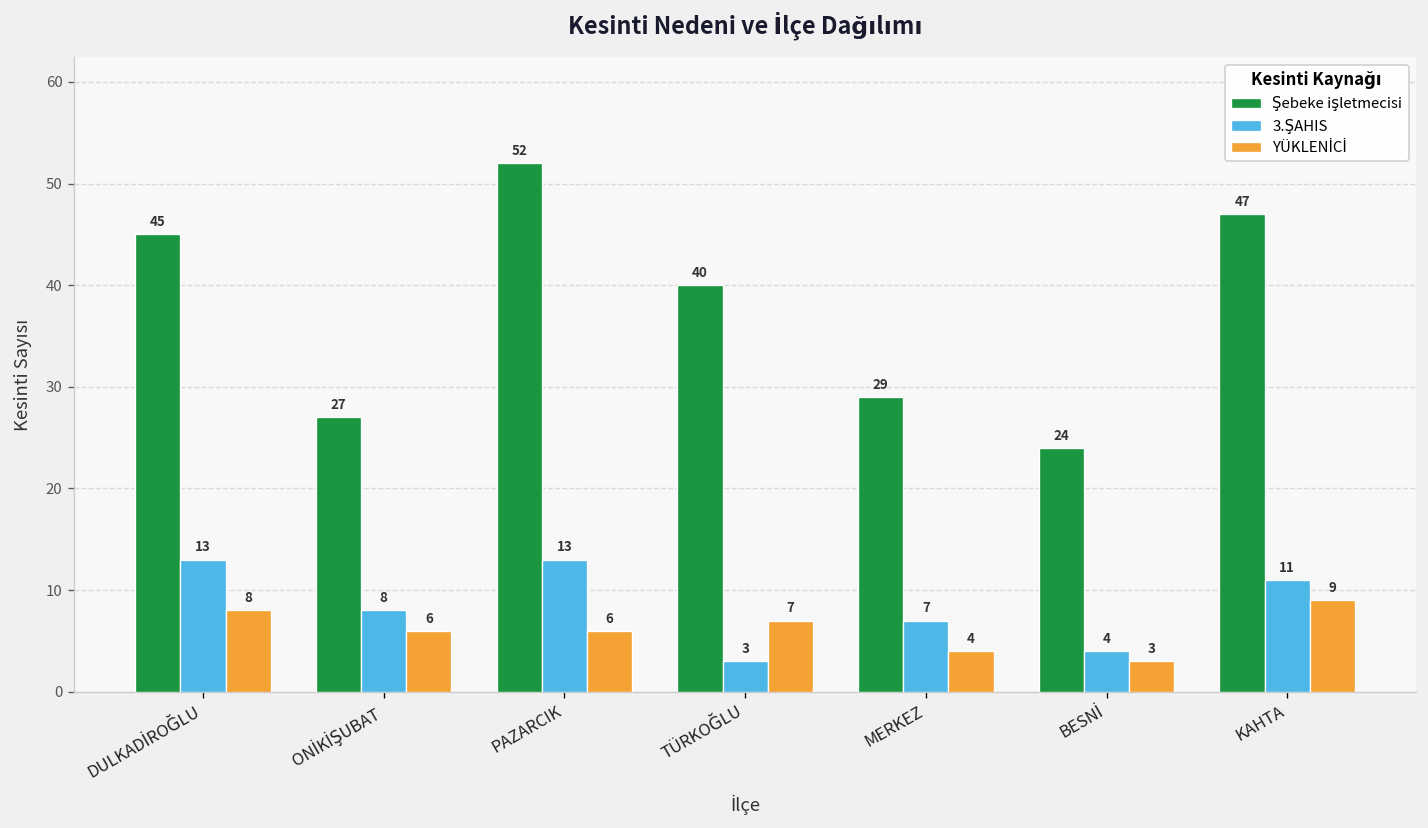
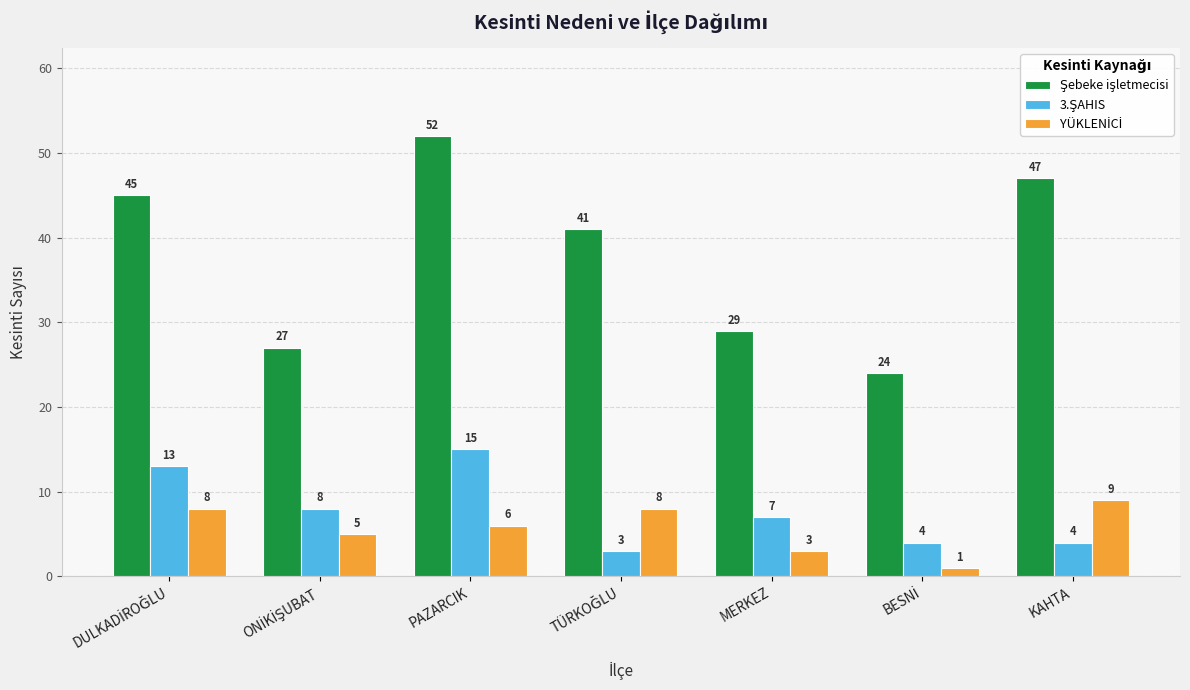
  {
    "Şebeke işletmecisi": {
      "DULKADİROĞLU": 45,
      "ONİKİŞUBAT": 27,
      "PAZARCIK": 52,
-     "TÜRKOĞLU": 40,
+     "TÜRKOĞLU": 41,
      "MERKEZ": 29,
      "BESNİ": 24,
      "KAHTA": 47
    },
    "3.ŞAHIS": {
      "DULKADİROĞLU": 13,
      "ONİKİŞUBAT": 8,
-     "PAZARCIK": 13,
+     "PAZARCIK": 15,
      "TÜRKOĞLU": 3,
      "MERKEZ": 7,
      "BESNİ": 4,
-     "KAHTA": 11
+     "KAHTA": 4
    },
    "YÜKLENİCİ": {
      "DULKADİROĞLU": 8,
-     "ONİKİŞUBAT": 6,
+     "ONİKİŞUBAT": 5,
      "PAZARCIK": 6,
-     "TÜRKOĞLU": 7,
-     "MERKEZ": 4,
-     "BESNİ": 3,
+     "TÜRKOĞLU": 8,
+     "MERKEZ": 3,
+     "BESNİ": 1,
      "KAHTA": 9
    }
  }
